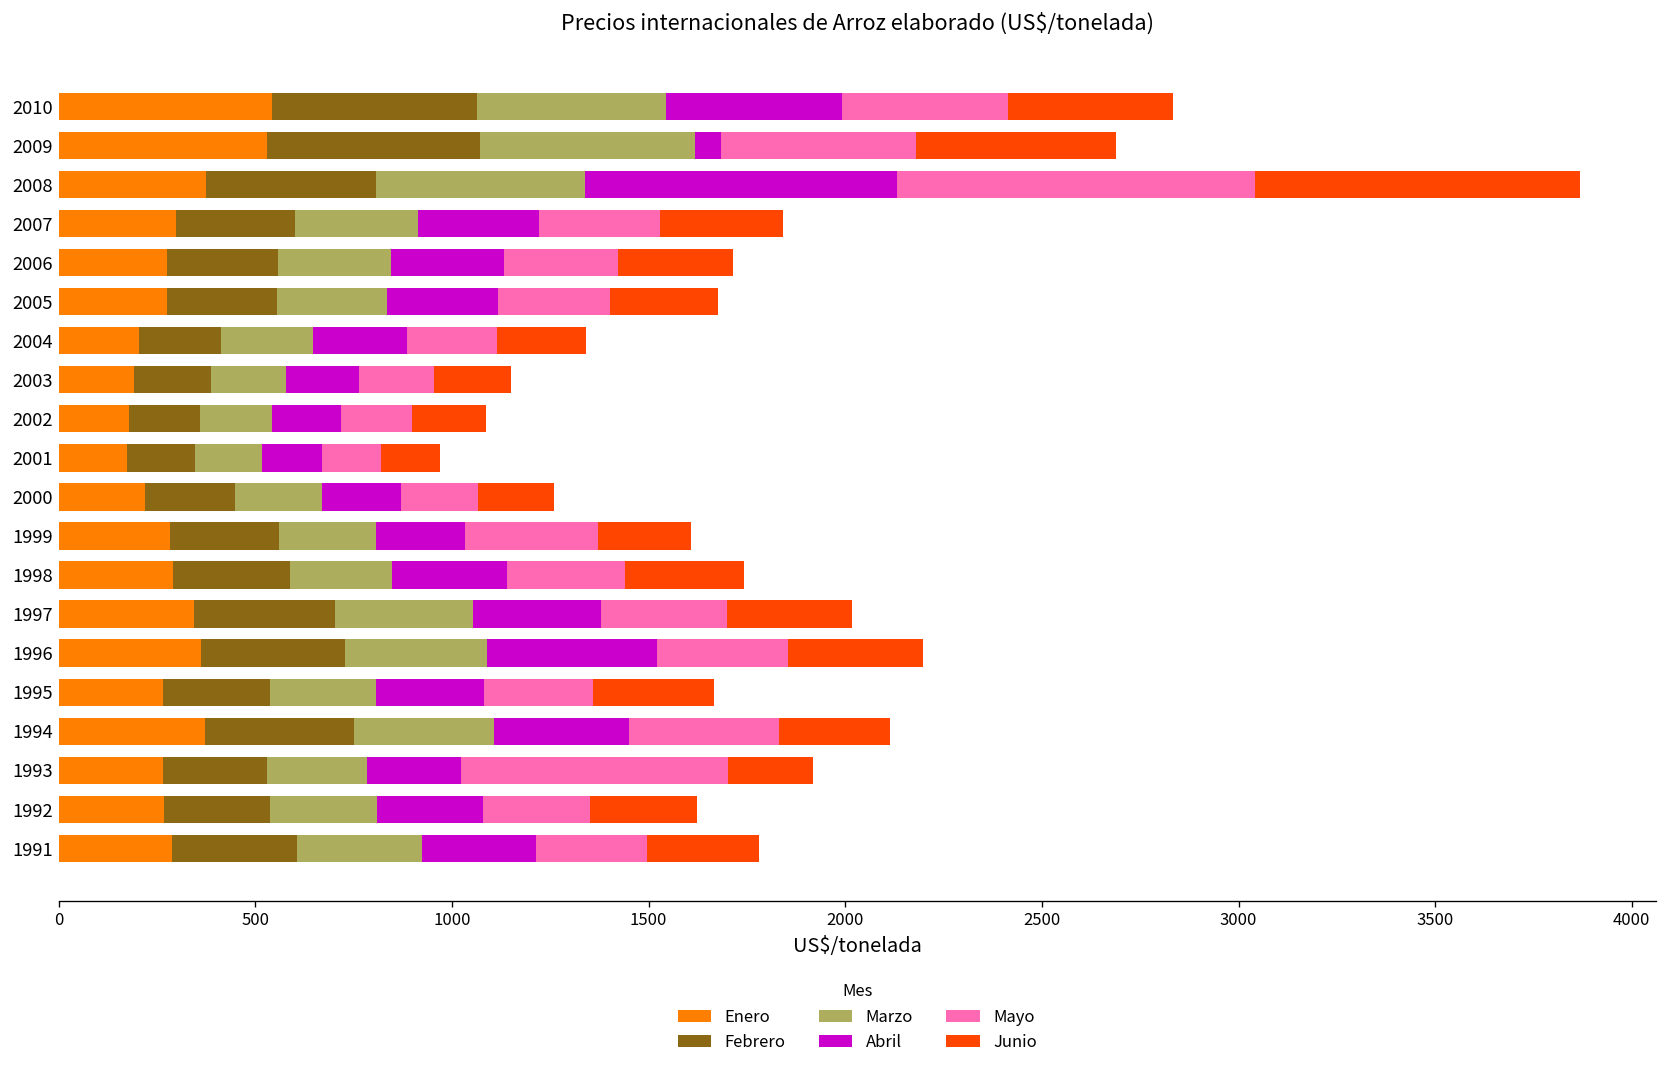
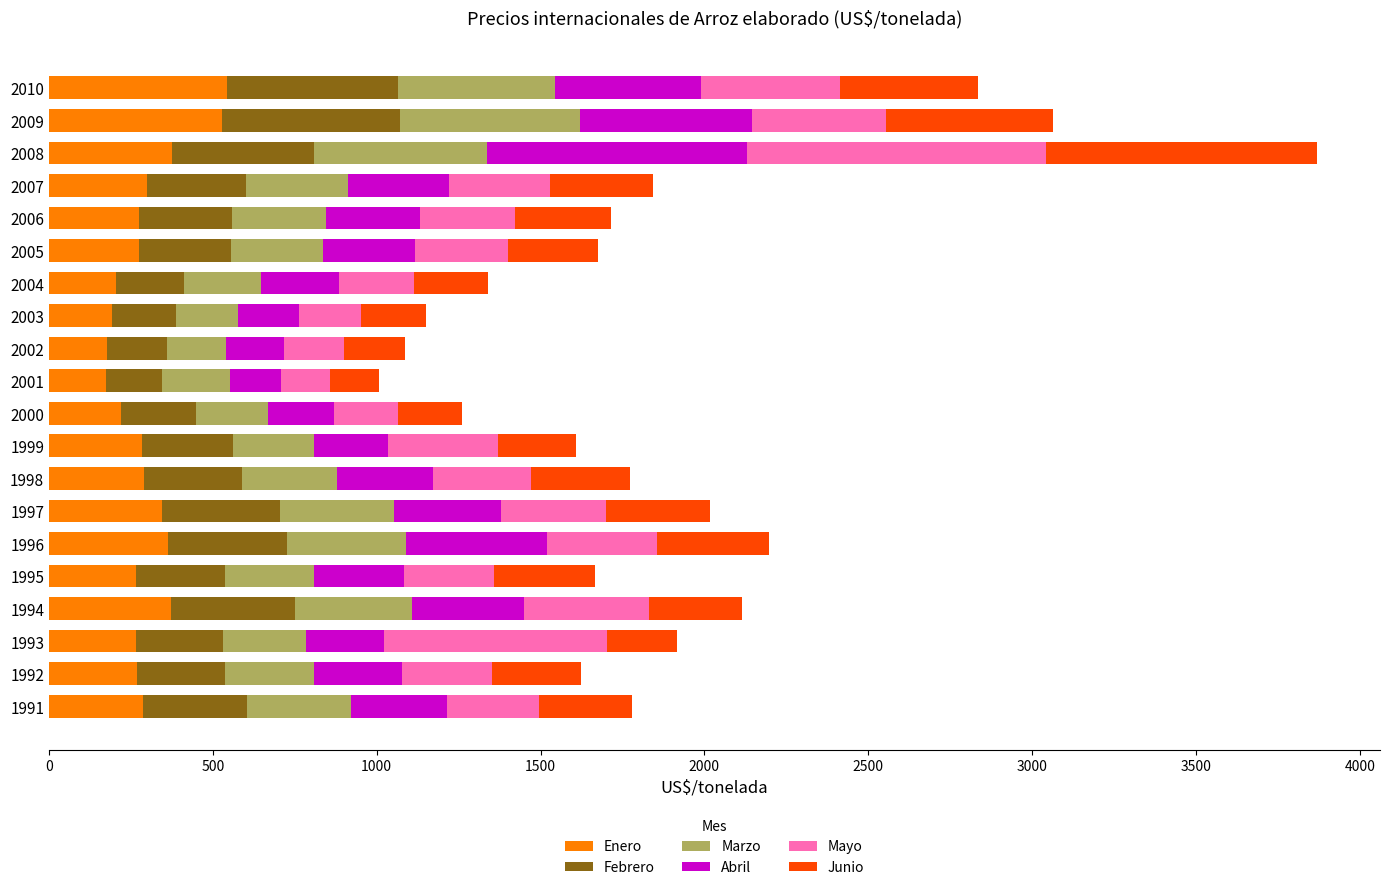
  {
    "Febrero": {
      "2010": 520,
      "2009": 540,
      "2008": 430,
      "2007": 300,
      "2006": 280,
      "2005": 280,
      "2004": 210,
      "2003": 190,
      "2002": 180,
      "2001": 170,
      "2000": 230,
      "1999": 280,
      "1998": 300,
      "1997": 360,
      "1996": 370,
      "1995": 270,
      "1994": 380,
      "1993": 260,
      "1992": 270,
      "1991": 320
    },
    "Marzo": {
      "2010": 480,
      "2009": 550,
      "2008": 530,
      "2007": 310,
      "2006": 290,
      "2005": 280,
      "2004": 230,
      "2003": 190,
      "2002": 180,
-     "2001": 170,
+     "2001": 210,
      "2000": 220,
      "1999": 250,
-     "1998": 260,
+     "1998": 290,
      "1997": 350,
      "1996": 360,
      "1995": 270,
      "1994": 360,
      "1993": 250,
      "1992": 270,
      "1991": 320
    },
    "Abril": {
      "2010": 450,
-     "2009": 70,
+     "2009": 530,
      "2008": 790,
      "2007": 310,
      "2006": 290,
      "2005": 280,
      "2004": 240,
      "2003": 190,
      "2002": 180,
      "2001": 150,
      "2000": 200,
      "1999": 230,
      "1998": 290,
      "1997": 320,
      "1996": 430,
      "1995": 280,
      "1994": 340,
      "1993": 240,
      "1992": 270,
      "1991": 290
    },
    "Mayo": {
      "2010": 420,
-     "2009": 500,
+     "2009": 410,
      "2008": 910,
      "2007": 310,
      "2006": 290,
      "2005": 280,
      "2004": 230,
      "2003": 190,
      "2002": 180,
      "2001": 150,
      "2000": 200,
      "1999": 340,
      "1998": 300,
      "1997": 320,
      "1996": 340,
      "1995": 280,
      "1994": 380,
      "1993": 680,
      "1992": 270,
      "1991": 280
    }
  }
